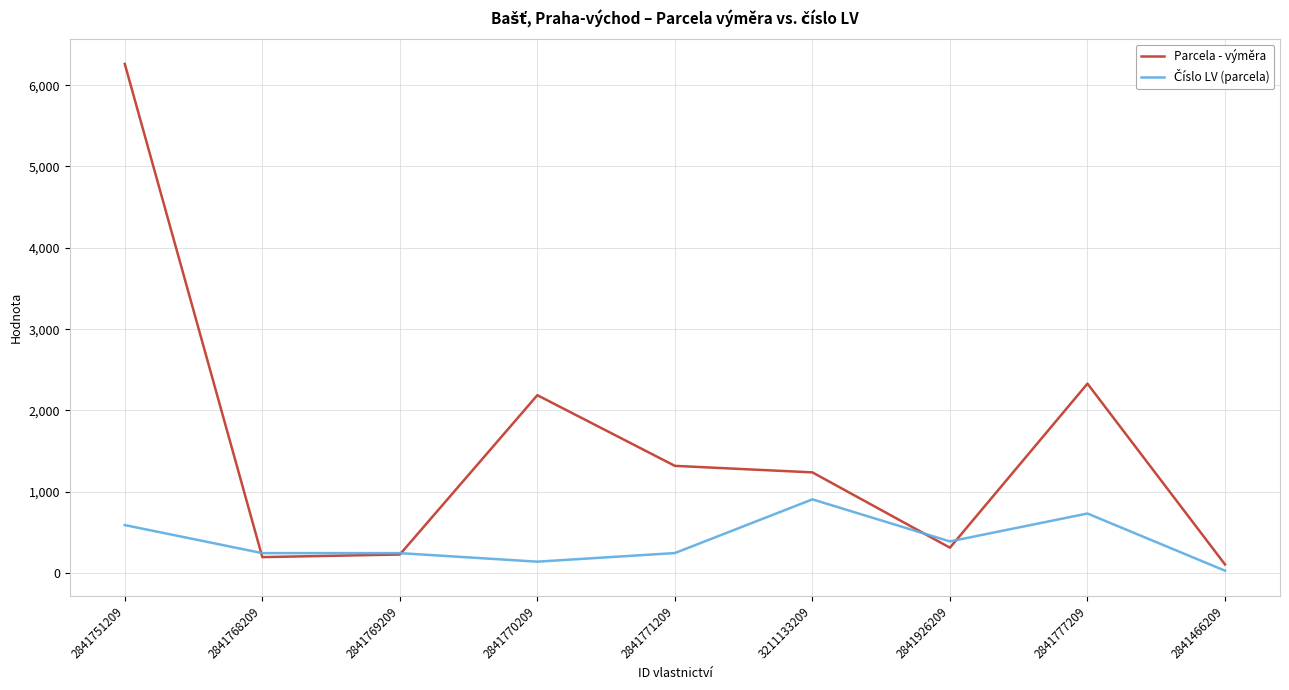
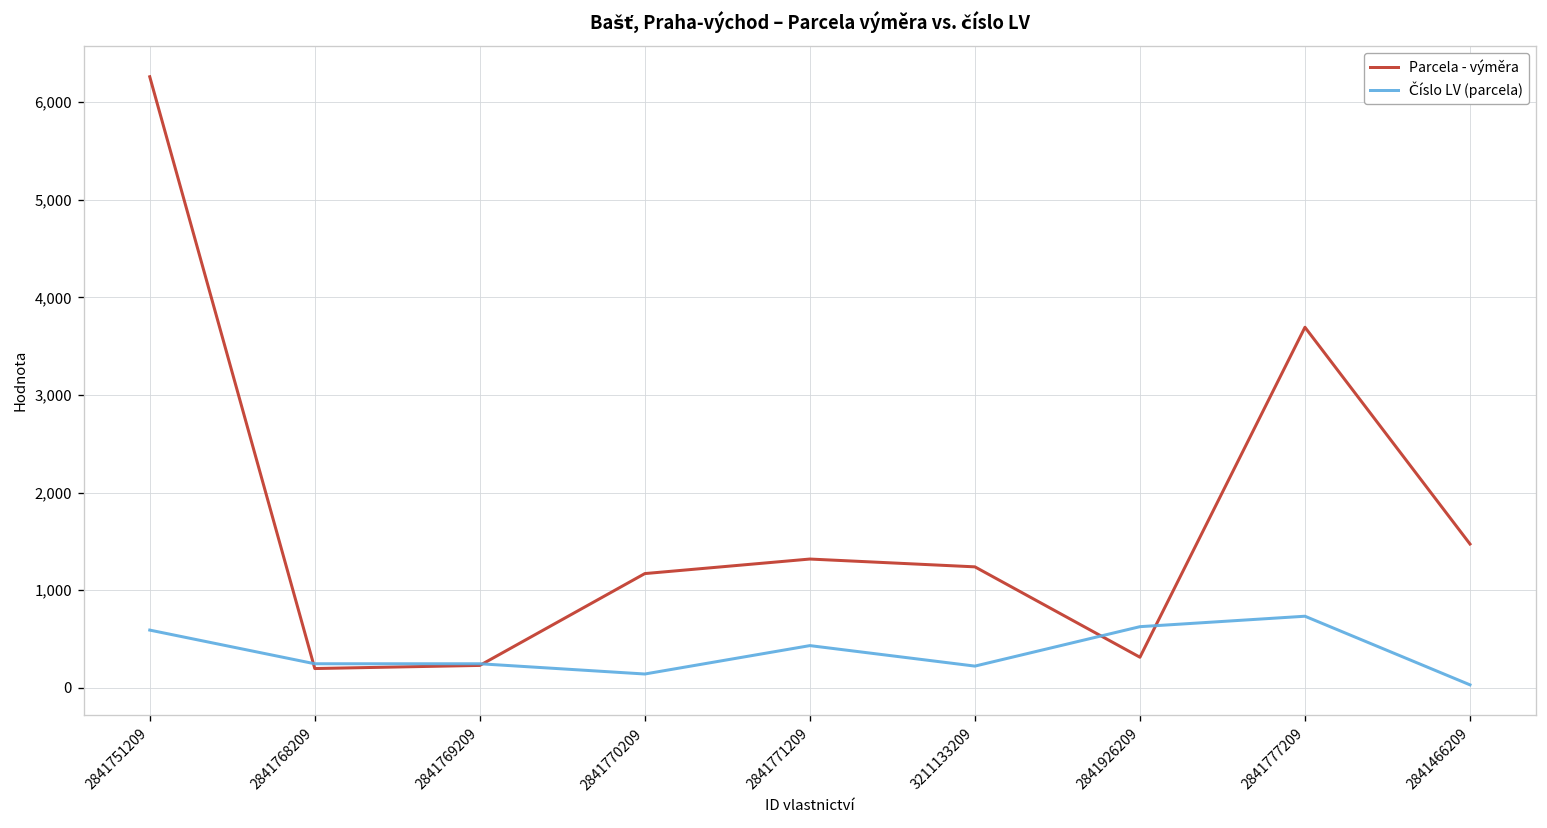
  {
    "Parcela - výměra": {
      "2841751209": "6,300",
      "2841768209": "200",
-     "2841770209": "2,200",
+     "2841770209": "1,200",
      "2841771209": "1,300",
      "3211133209": "1,200",
      "2841926209": "300",
-     "2841777209": "2,300",
-     "2841466209": "100"
+     "2841777209": "3,700",
+     "2841466209": "1,500"
    },
    "Číslo LV (parcela)": {
      "2841751209": "600",
      "2841768209": "200",
      "2841770209": "100",
-     "2841771209": "200",
-     "3211133209": "900",
-     "2841926209": "400",
+     "2841771209": "400",
+     "3211133209": "200",
+     "2841926209": "600",
      "2841777209": "700",
      "2841466209": "0"
    }
  }
